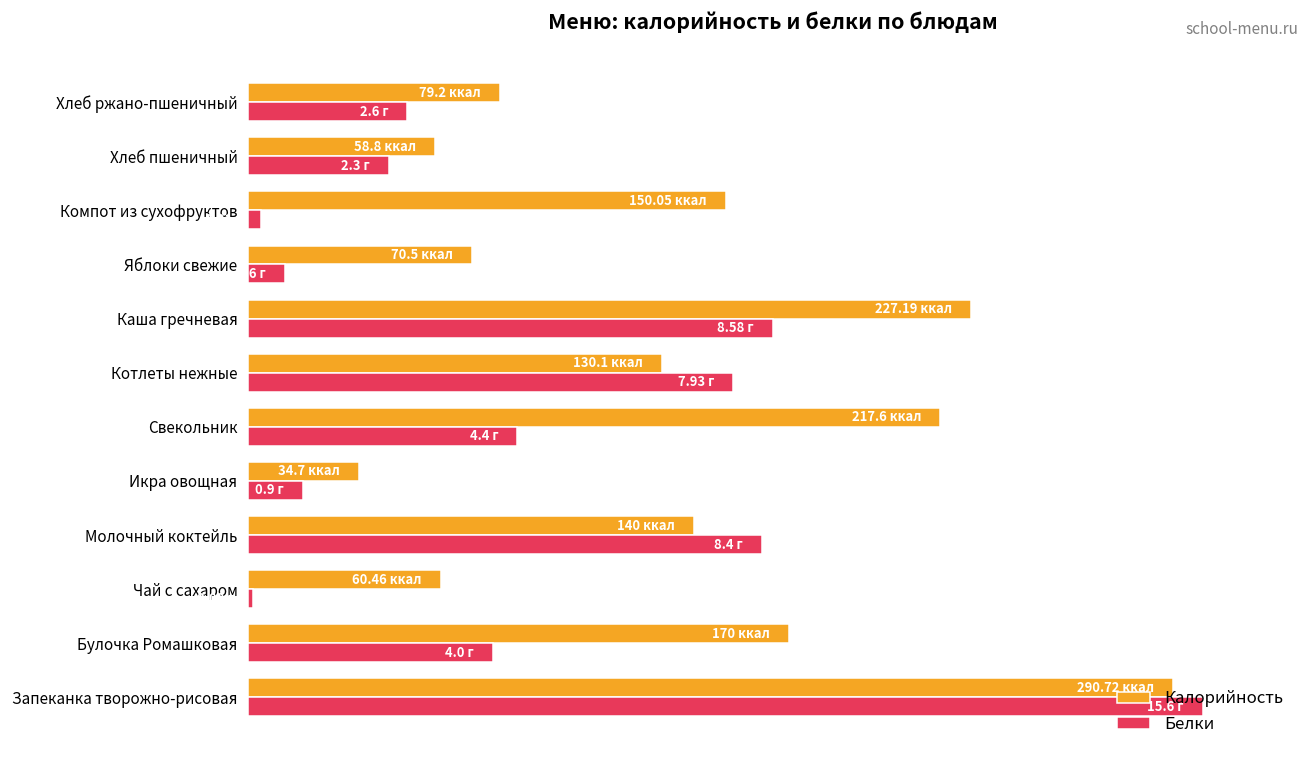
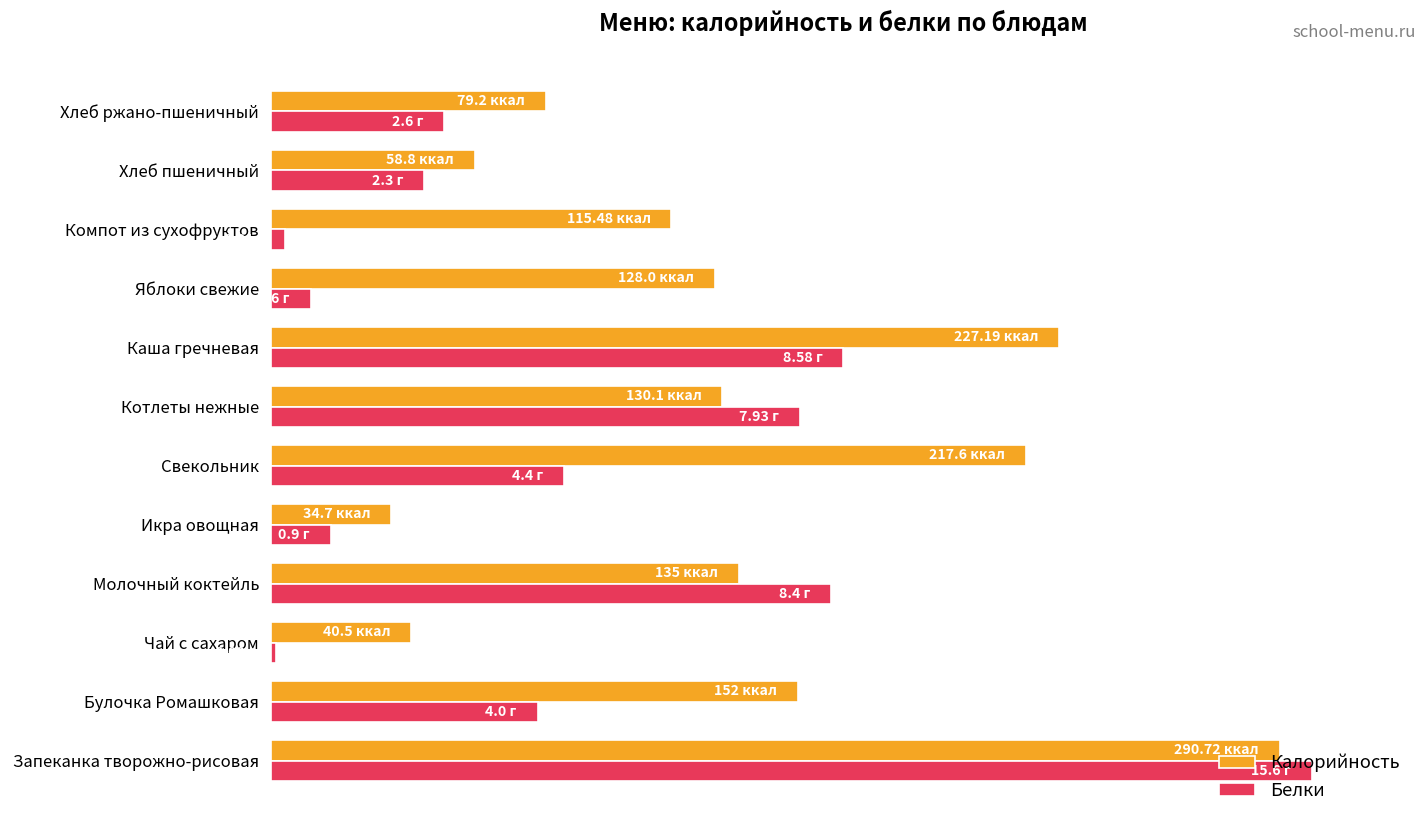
  {
    "Калорийность": {
-     "Компот из сухофруктов": 150.05,
-     "Яблоки свежие": 70.5,
-     "Молочный коктейль": 140,
-     "Чай с сахаром": 60.46,
-     "Булочка Ромашковая": 170
+     "Компот из сухофруктов": 115.48,
+     "Яблоки свежие": 128.0,
+     "Молочный коктейль": 135,
+     "Чай с сахаром": 40.5,
+     "Булочка Ромашковая": 152
    }
  }
